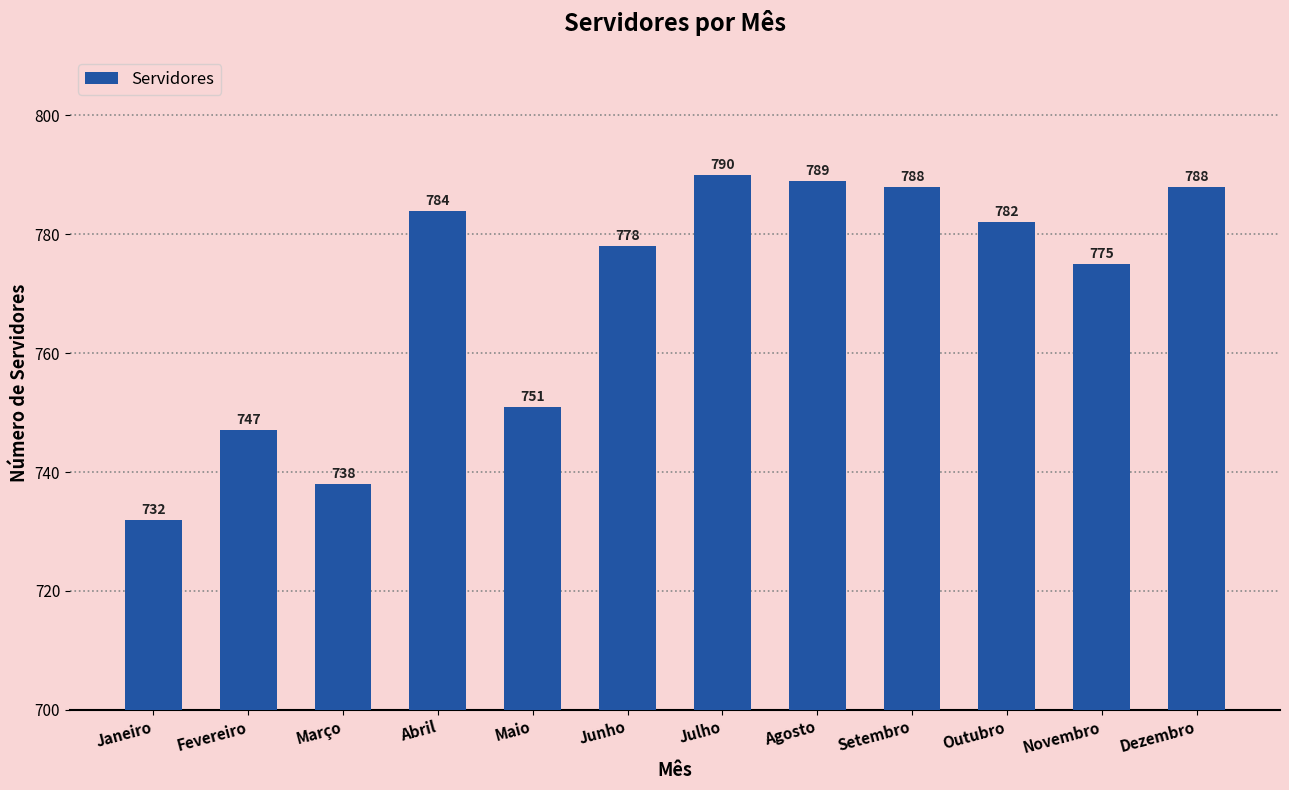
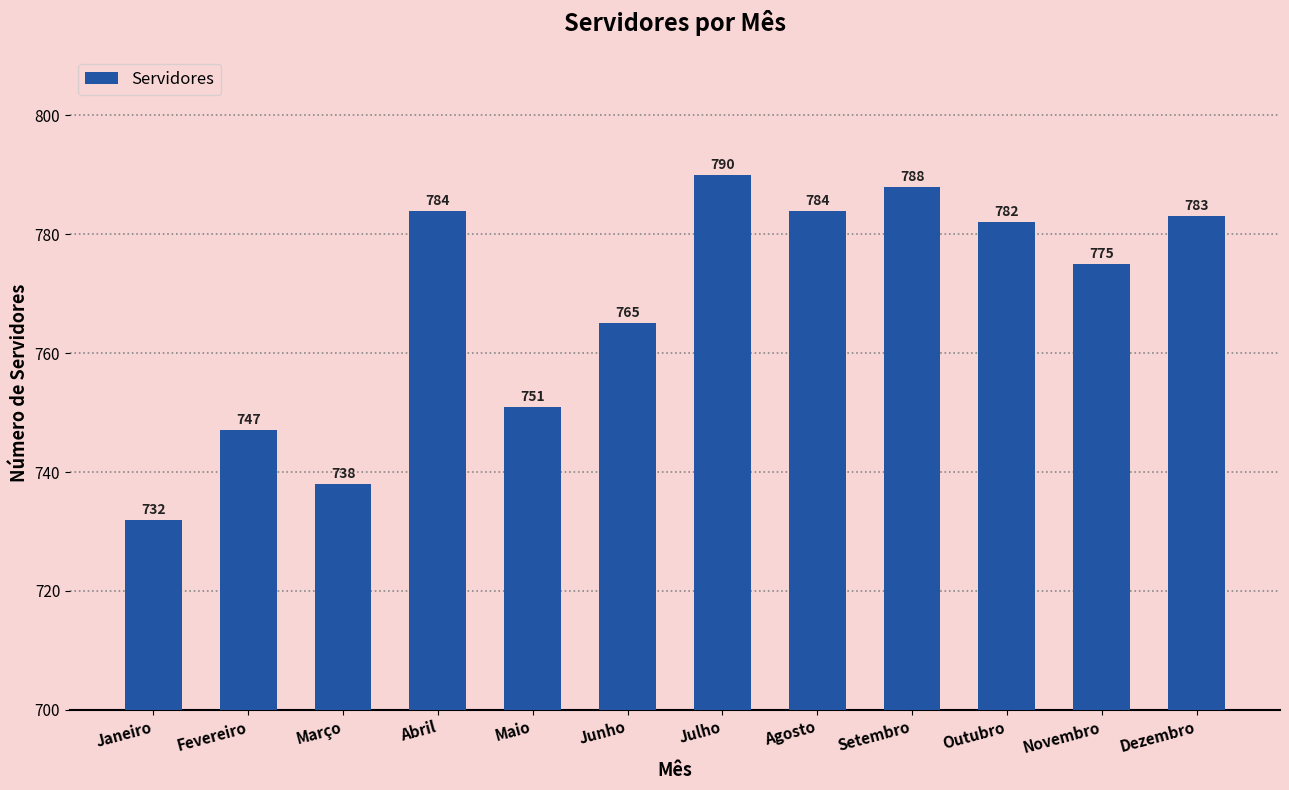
  {
    "Janeiro": 732,
    "Fevereiro": 747,
    "Março": 738,
    "Abril": 784,
    "Maio": 751,
-   "Junho": 778,
+   "Junho": 765,
    "Julho": 790,
-   "Agosto": 789,
+   "Agosto": 784,
    "Setembro": 788,
    "Outubro": 782,
    "Novembro": 775,
-   "Dezembro": 788
+   "Dezembro": 783
  }
